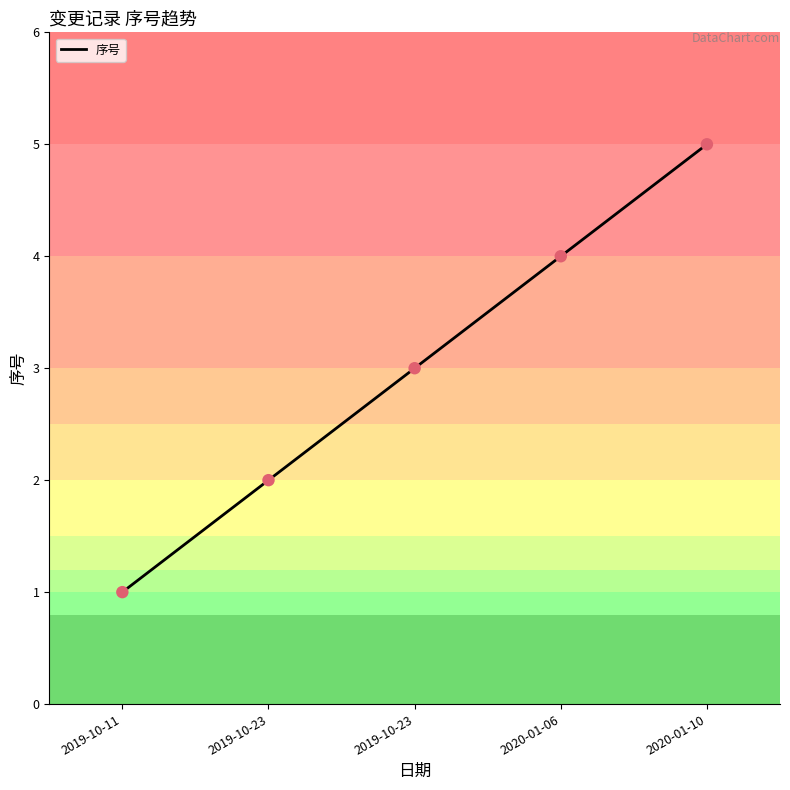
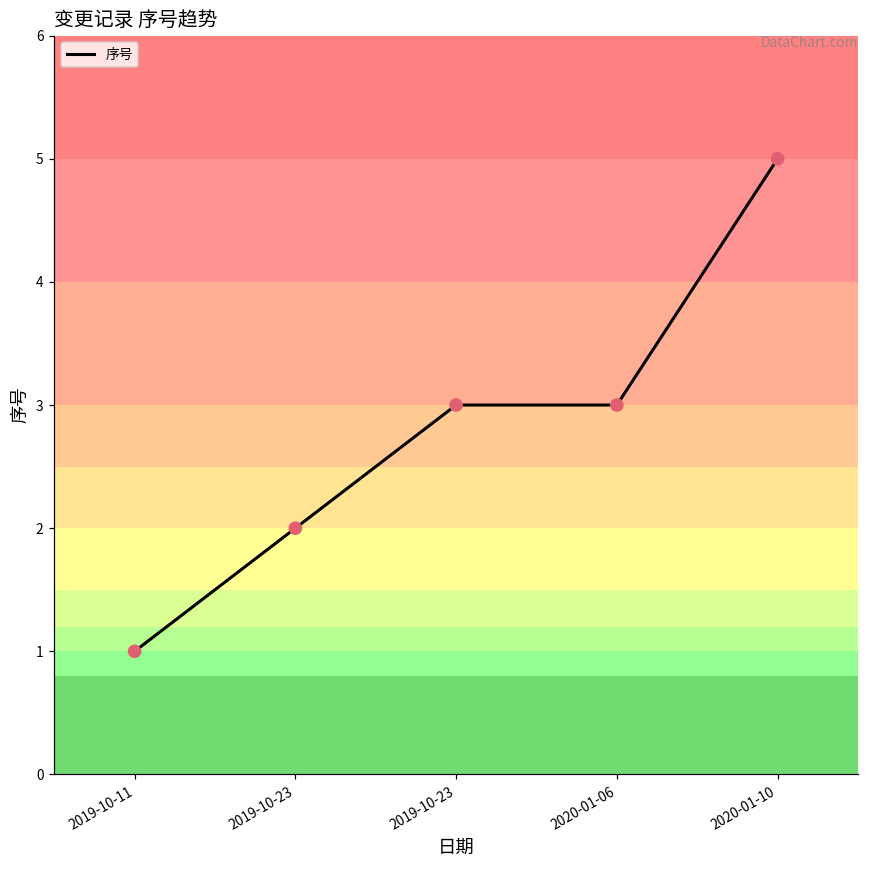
  {
    "2019-10-11": 1,
-   "2020-01-06": 4,
+   "2020-01-06": 3,
    "2020-01-10": 5
  }
